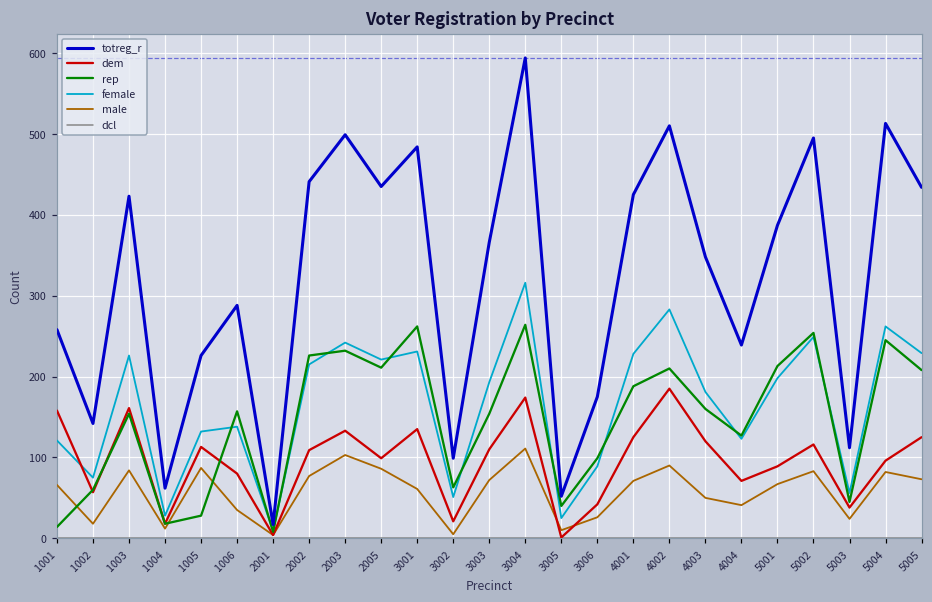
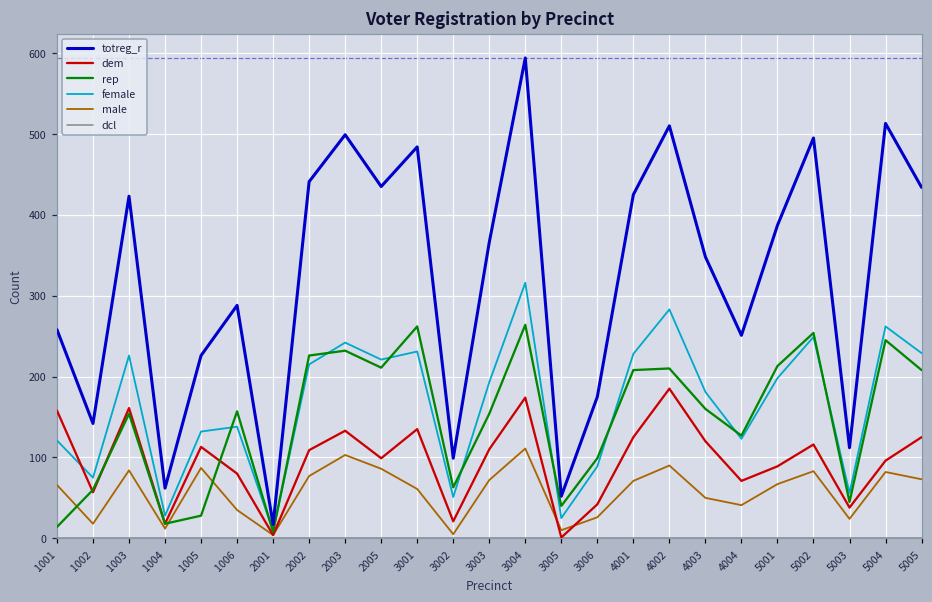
  {
    "totreg_r": {
      "1001": 260,
      "1002": 140,
      "1003": 420,
      "1004": 60,
      "1005": 230,
      "1006": 290,
      "2001": 20,
      "2002": 440,
      "2003": 500,
      "2005": 440,
      "3001": 480,
      "3002": 100,
      "3003": 370,
      "3004": 590,
      "3005": 50,
      "3006": 180,
      "4001": 430,
      "4002": 510,
      "4003": 350,
-     "4004": 240,
+     "4004": 250,
      "5001": 390,
      "5002": 500,
      "5003": 110,
      "5004": 510,
      "5005": 430
    },
    "dem": {
      "1001": 160,
      "1003": 160,
      "1005": 110,
      "1006": 80,
      "2002": 110,
      "2003": 130,
      "2005": 100,
      "3001": 140,
      "3002": 20,
      "3003": 110,
      "3004": 170,
      "3006": 40,
      "4001": 130,
      "4002": 190,
      "4003": 120,
      "4004": 70,
      "5001": 90,
      "5002": 120,
      "5003": 40,
      "5004": 100,
      "5005": 130
    },
    "rep": {
      "1001": 10,
      "1003": 150,
      "1005": 30,
      "1006": 160,
      "2002": 230,
      "2003": 230,
      "2005": 210,
      "3001": 260,
      "3002": 60,
      "3003": 150,
      "3004": 260,
      "3005": 40,
      "3006": 100,
-     "4001": 190,
+     "4001": 210,
      "4002": 210,
      "4003": 160,
      "4004": 130,
      "5001": 210,
      "5002": 250,
      "5003": 50,
      "5004": 250,
      "5005": 210
    },
    "female": {
      "1001": 120,
      "1002": 80,
      "1003": 230,
      "1004": 30,
      "1005": 130,
      "1006": 140,
      "2002": 220,
      "2003": 240,
      "2005": 220,
      "3001": 230,
      "3002": 50,
      "3003": 190,
      "3004": 320,
      "3005": 30,
      "3006": 90,
      "4001": 230,
      "4002": 280,
      "4003": 180,
      "4004": 120,
      "5001": 200,
      "5002": 250,
      "5003": 60,
      "5004": 260,
      "5005": 230
    },
    "male": {
      "1001": 70,
      "1002": 20,
      "1003": 80,
      "1004": 10,
      "1005": 90,
      "1006": 40,
      "2002": 80,
      "2003": 100,
      "2005": 90,
      "3001": 60,
      "3002": 10,
      "3003": 70,
      "3004": 110,
      "3005": 10,
      "3006": 30,
      "4001": 70,
      "4002": 90,
      "4003": 50,
      "4004": 40,
      "5001": 70,
      "5002": 80,
      "5003": 20,
      "5004": 80,
      "5005": 70
    },
    "dcl": {
      "1001": 0,
      "1002": 0,
      "1003": 0,
      "1004": 0,
      "1005": 0,
      "1006": 0,
      "2001": 0,
      "2002": 0,
      "2003": 0,
      "2005": 0,
      "3001": 0,
      "3002": 0,
      "3003": 0,
      "3004": 0,
      "3006": 0,
      "4001": 0,
      "4002": 0,
      "4003": 0,
      "4004": 0,
      "5001": 0,
      "5002": 0,
      "5003": 0,
      "5004": 0,
      "5005": 0
    }
  }
